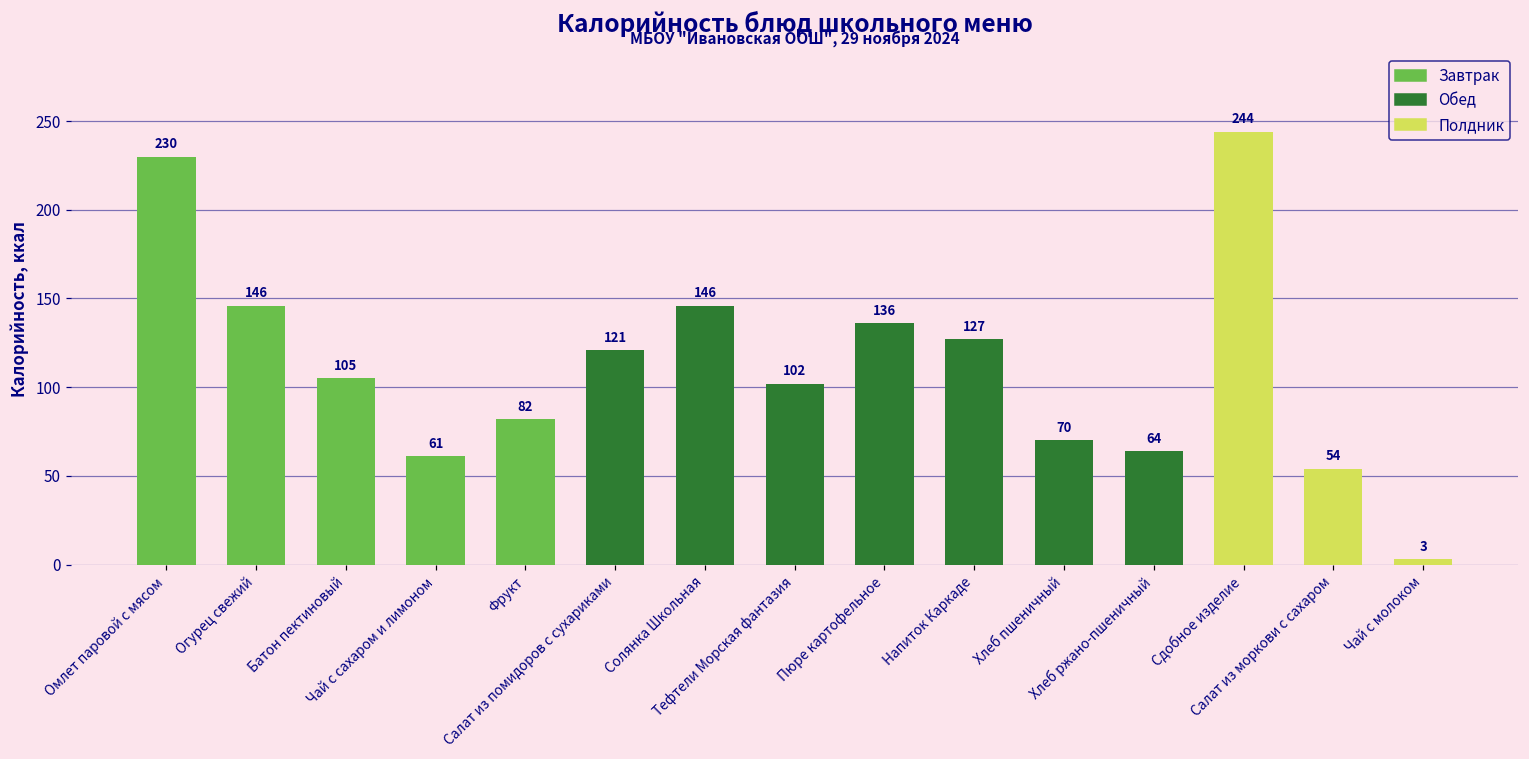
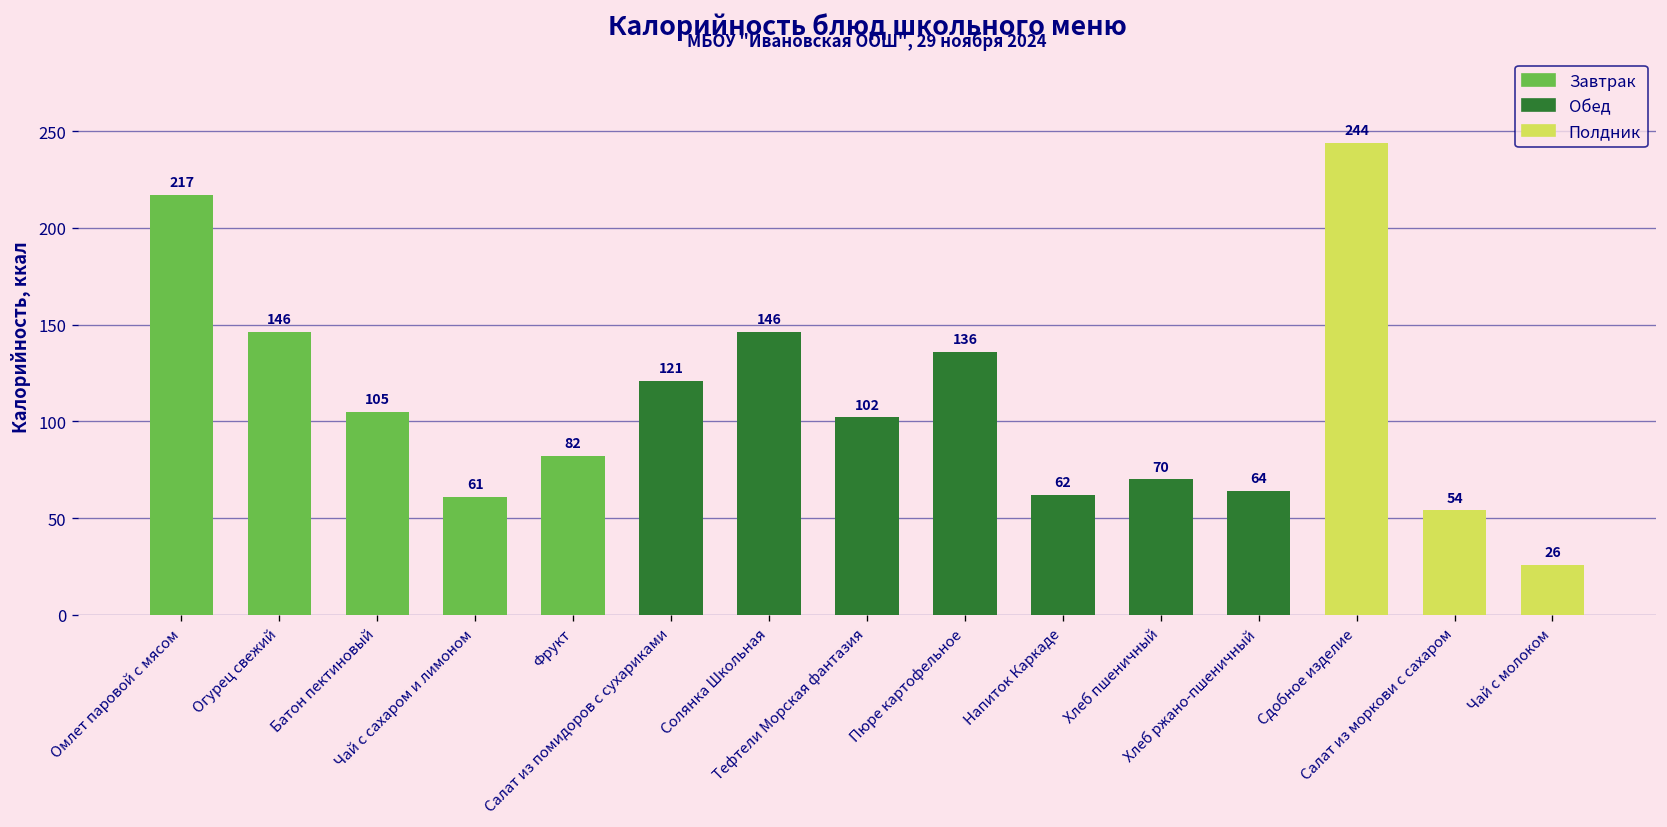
  {
-   "Омлет паровой с мясом": 230,
+   "Омлет паровой с мясом": 217,
    "Огурец свежий": 146,
    "Батон пектиновый": 105,
    "Чай с сахаром и лимоном": 61,
    "Фрукт": 82,
    "Салат из помидоров с сухариками": 121,
    "Солянка Школьная": 146,
    "Тефтели Морская фантазия": 102,
    "Пюре картофельное": 136,
-   "Напиток Каркаде": 127,
+   "Напиток Каркаде": 62,
    "Хлеб пшеничный": 70,
    "Хлеб ржано-пшеничный": 64,
    "Сдобное изделие": 244,
    "Салат из моркови с сахаром": 54,
-   "Чай с молоком": 3
+   "Чай с молоком": 26
  }
